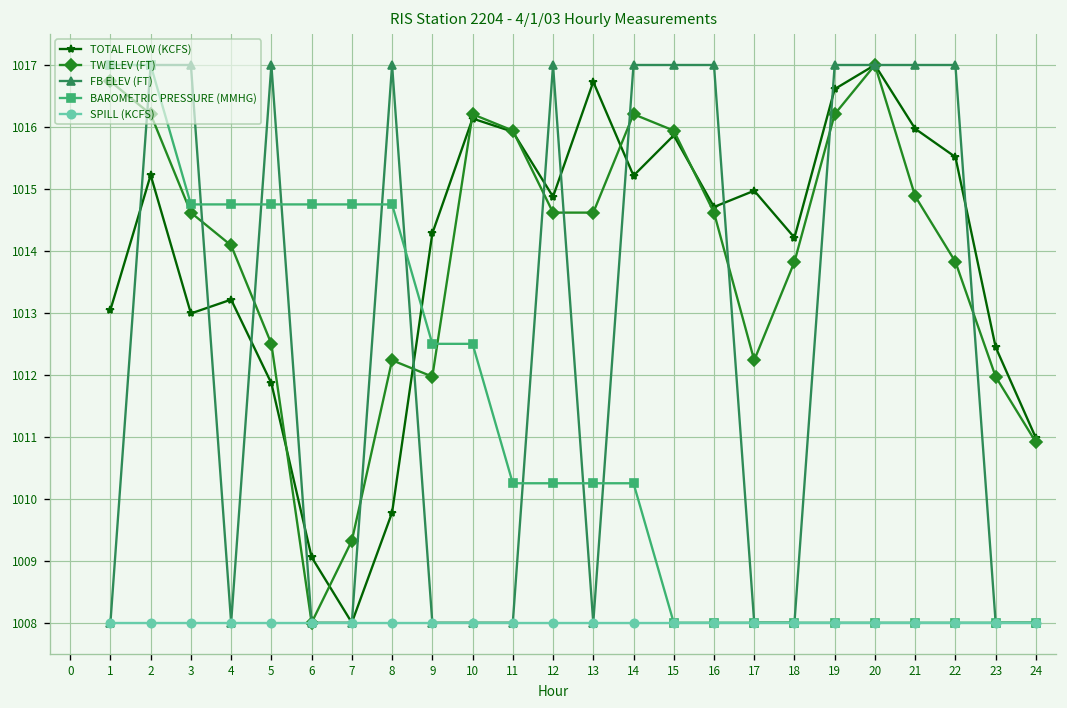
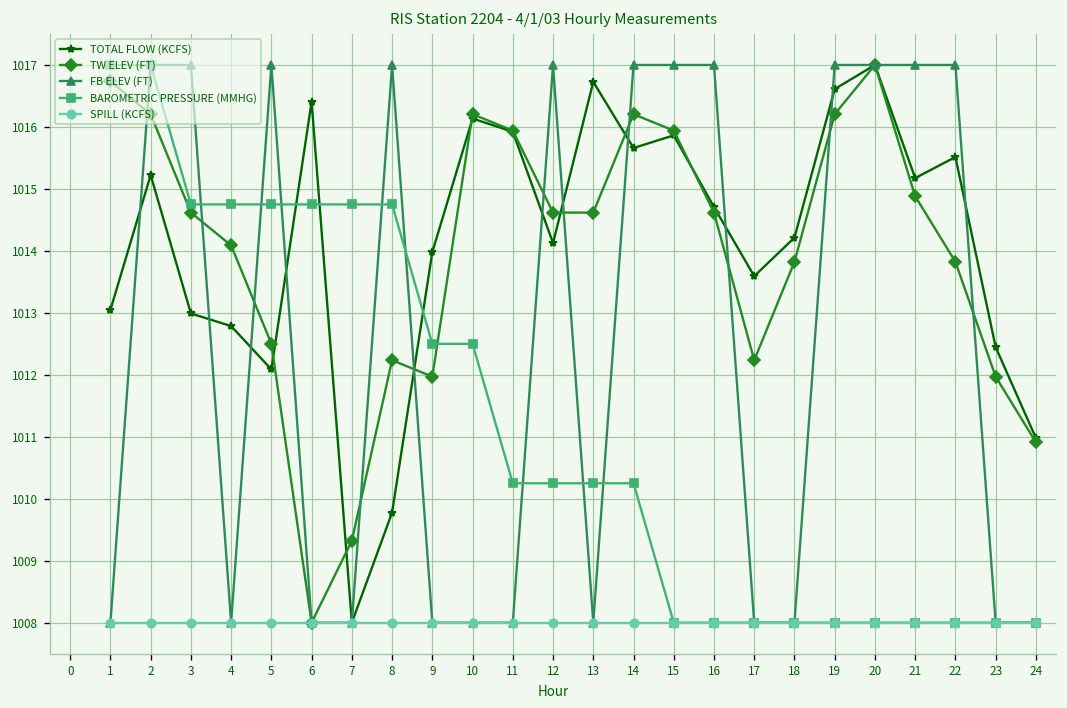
  {
    "TOTAL FLOW (KCFS)": {
      "1": 1013.0,
      "2": 1015.2,
      "3": 1013.0,
-     "4": 1013.2,
-     "5": 1011.9,
-     "6": 1009.1,
+     "4": 1012.8,
+     "5": 1012.1,
+     "6": 1016.4,
      "8": 1009.8,
-     "9": 1014.3,
+     "9": 1014.0,
      "10": 1016.1,
-     "12": 1014.9,
+     "12": 1014.1,
      "13": 1016.7,
-     "14": 1015.2,
+     "14": 1015.7,
      "15": 1015.9,
      "16": 1014.7,
-     "17": 1015.0,
+     "17": 1013.6,
      "18": 1014.2,
      "19": 1016.6,
-     "21": 1016.0,
+     "21": 1015.2,
      "22": 1015.5,
      "23": 1012.4,
      "24": 1011.0
    },
    "SPILL (KCFS)": {
      "2": 1008.0,
      "3": 1008.0,
      "5": 1008.0,
      "8": 1008.0,
      "12": 1008.0,
      "14": 1008.0
    }
  }
